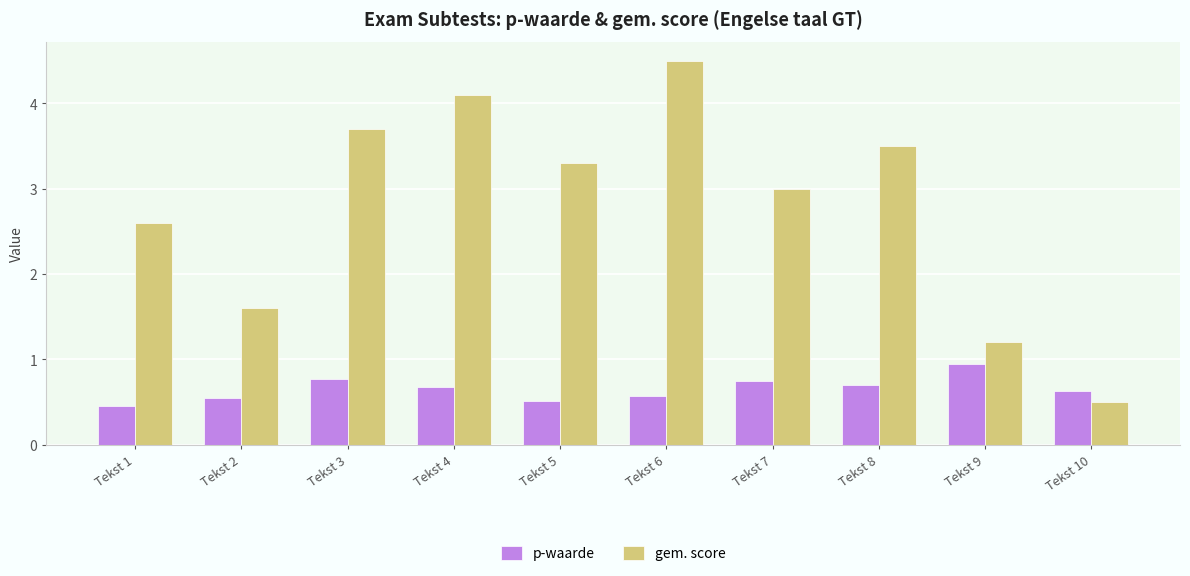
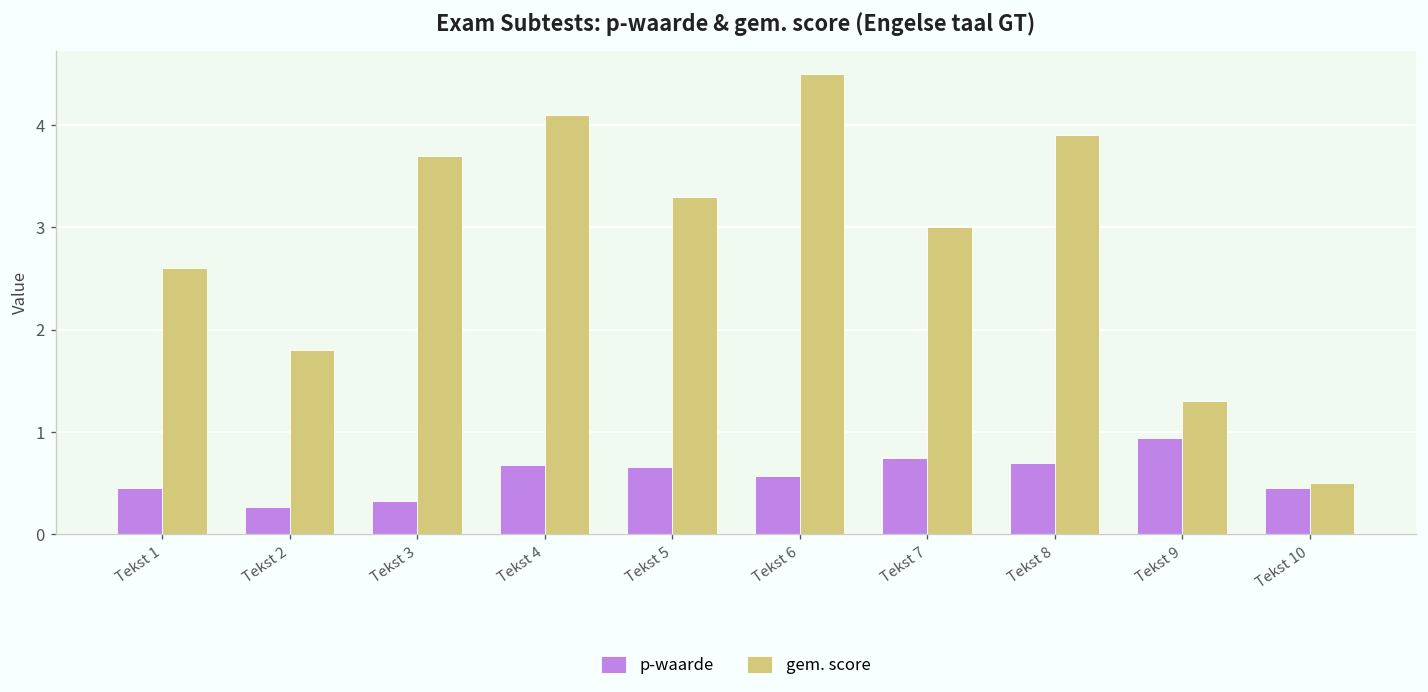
  {
    "p-waarde": {
      "Tekst 1": 0.5,
-     "Tekst 2": 0.5,
-     "Tekst 3": 0.8,
+     "Tekst 2": 0.3,
+     "Tekst 3": 0.3,
      "Tekst 4": 0.7,
-     "Tekst 5": 0.5,
+     "Tekst 5": 0.7,
      "Tekst 6": 0.6,
      "Tekst 7": 0.7,
      "Tekst 8": 0.7,
      "Tekst 9": 0.9,
-     "Tekst 10": 0.6
+     "Tekst 10": 0.5
    },
    "gem. score": {
      "Tekst 1": 2.6,
-     "Tekst 2": 1.6,
+     "Tekst 2": 1.8,
      "Tekst 3": 3.7,
      "Tekst 4": 4.1,
      "Tekst 5": 3.3,
      "Tekst 6": 4.5,
      "Tekst 7": 3.0,
-     "Tekst 8": 3.5,
-     "Tekst 9": 1.2,
+     "Tekst 8": 3.9,
+     "Tekst 9": 1.3,
      "Tekst 10": 0.5
    }
  }
